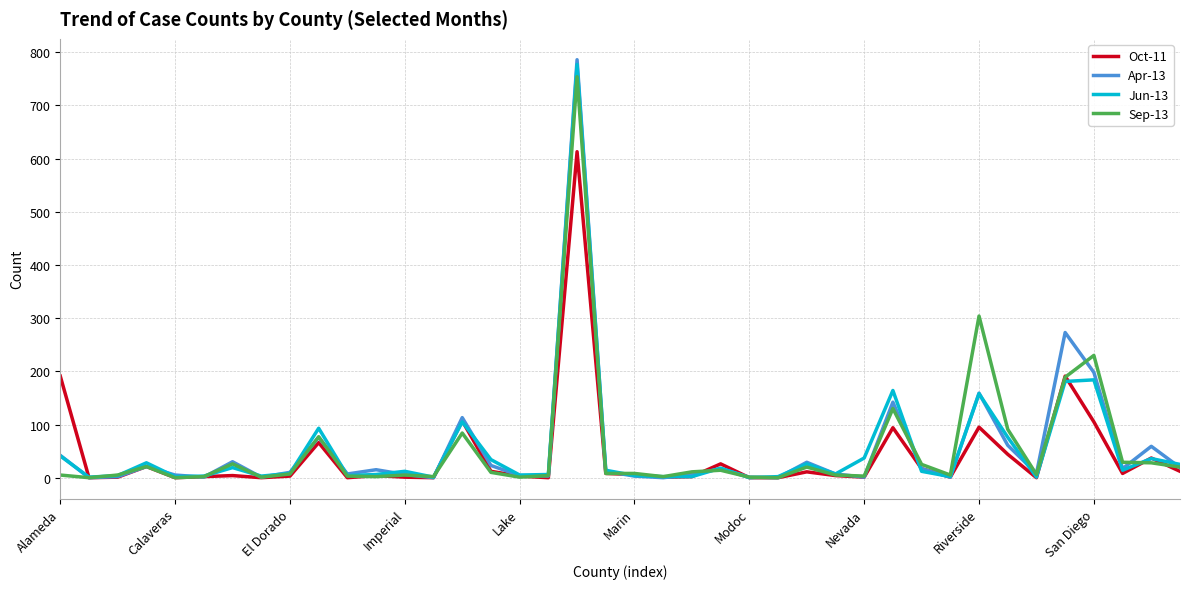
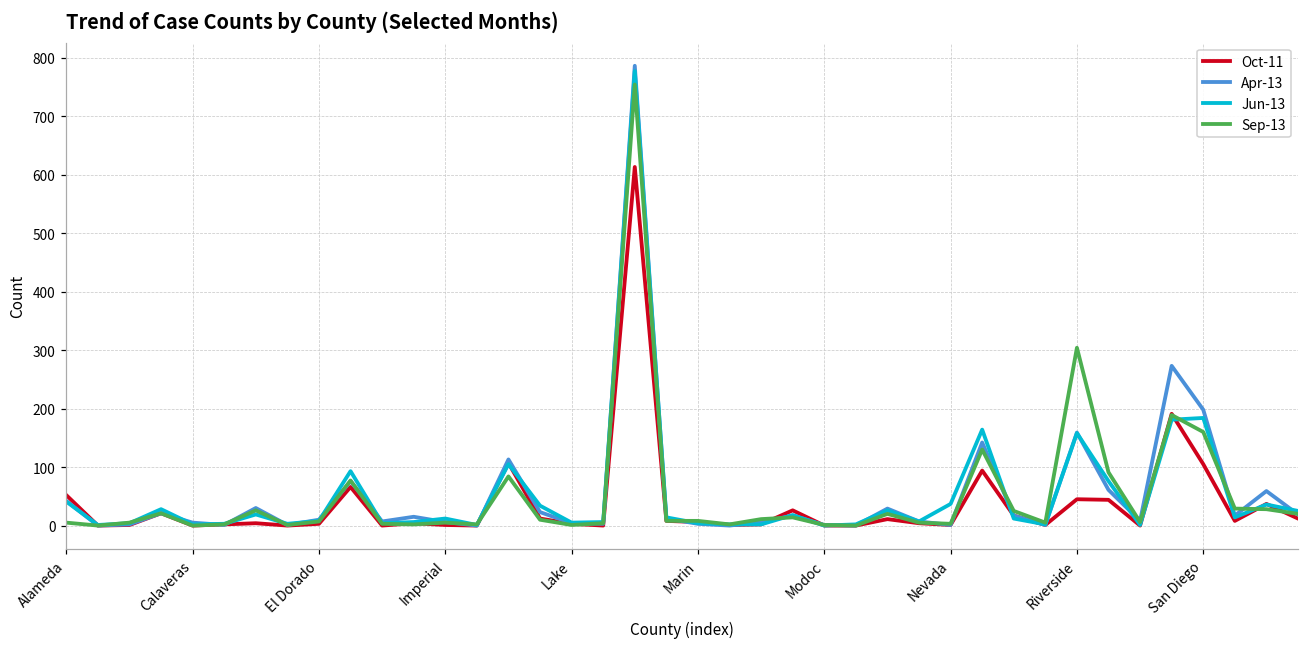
  {
    "Oct-11": {
-     "Alameda": 190,
-     "Riverside": 100,
+     "Alameda": 50,
+     "Riverside": 50,
      "San Diego": 110
    },
    "Apr-13": {
      "San Diego": 200
    },
    "Jun-13": {
      "Imperial": 10,
      "Nevada": 40,
      "San Diego": 180
    },
    "Sep-13": {
      "Alameda": 10,
      "Riverside": 300,
-     "San Diego": 230
+     "San Diego": 160
    }
  }
